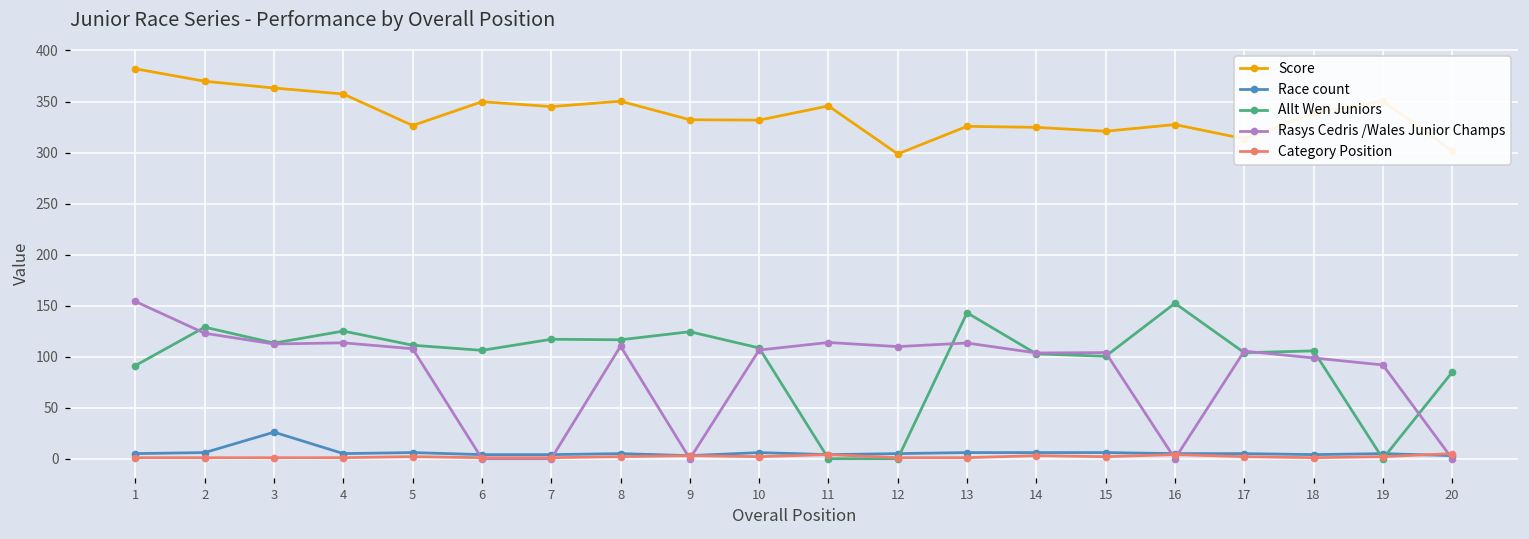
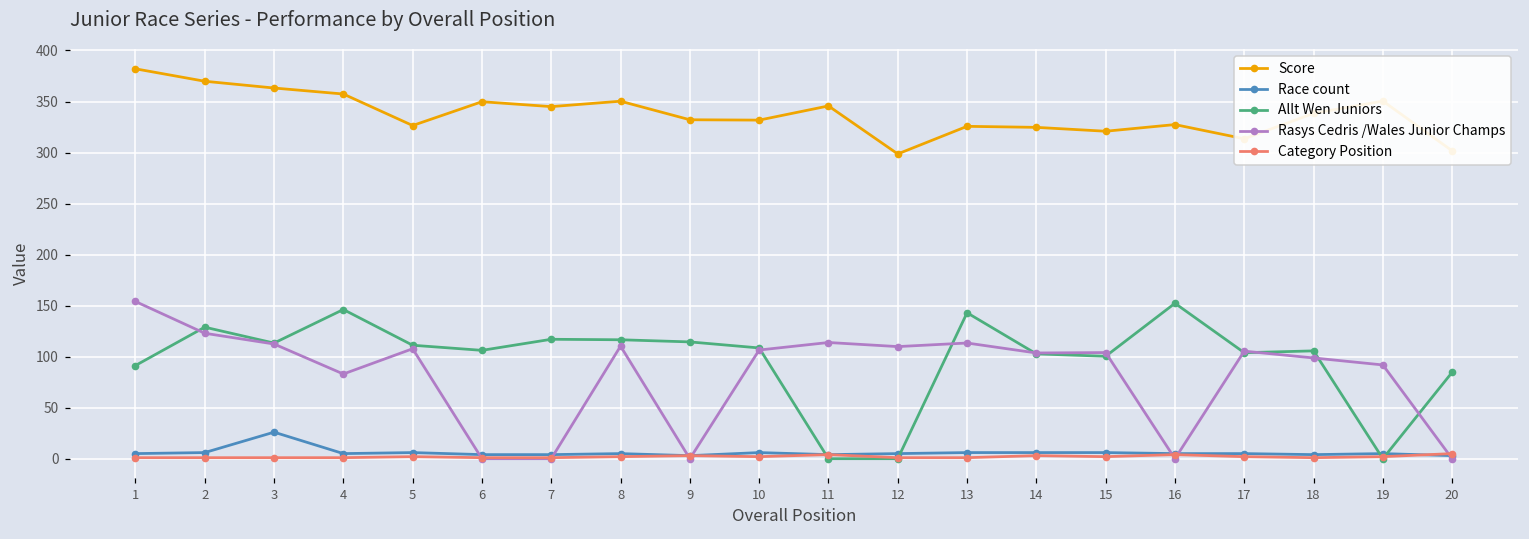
  {
    "Score": {
      "1": 380,
      "2": 370,
      "3": 360,
      "4": 360,
      "5": 330,
      "6": 350,
      "7": 350,
      "8": 350,
      "9": 330,
      "10": 330,
      "11": 350,
      "12": 300,
      "13": 330,
      "14": 320,
      "15": 320,
      "16": 330
    },
    "Race count": {
      "1": 10,
      "2": 10,
      "3": 30,
      "4": 10,
      "5": 10,
      "6": 0,
      "7": 0,
      "8": 10,
      "10": 10,
      "12": 10,
      "13": 10,
      "14": 10,
      "15": 10,
      "17": 10,
      "18": 0,
      "19": 10
    },
    "Allt Wen Juniors": {
      "1": 90,
      "2": 130,
-     "4": 130,
+     "4": 150,
      "5": 110,
      "6": 110,
      "7": 120,
      "8": 120,
-     "9": 120,
+     "9": 110,
      "11": 0,
      "13": 140,
      "15": 100,
      "16": 150,
      "18": 110,
      "20": 80
    },
    "Rasys Cedris /Wales Junior Champs": {
      "1": 150,
      "2": 120,
-     "4": 110,
+     "4": 80,
      "5": 110,
      "8": 110,
      "9": 0,
      "11": 110,
      "12": 110,
      "13": 110,
      "15": 100,
      "16": 0,
      "18": 100,
      "19": 90,
      "20": 0
    },
    "Category Position": {
      "1": 0,
      "2": 0,
      "3": 0,
      "4": 0,
      "5": 0,
      "8": 0,
      "10": 0,
      "13": 0,
      "14": 0,
      "15": 0,
      "17": 0,
      "18": 0
    }
  }
